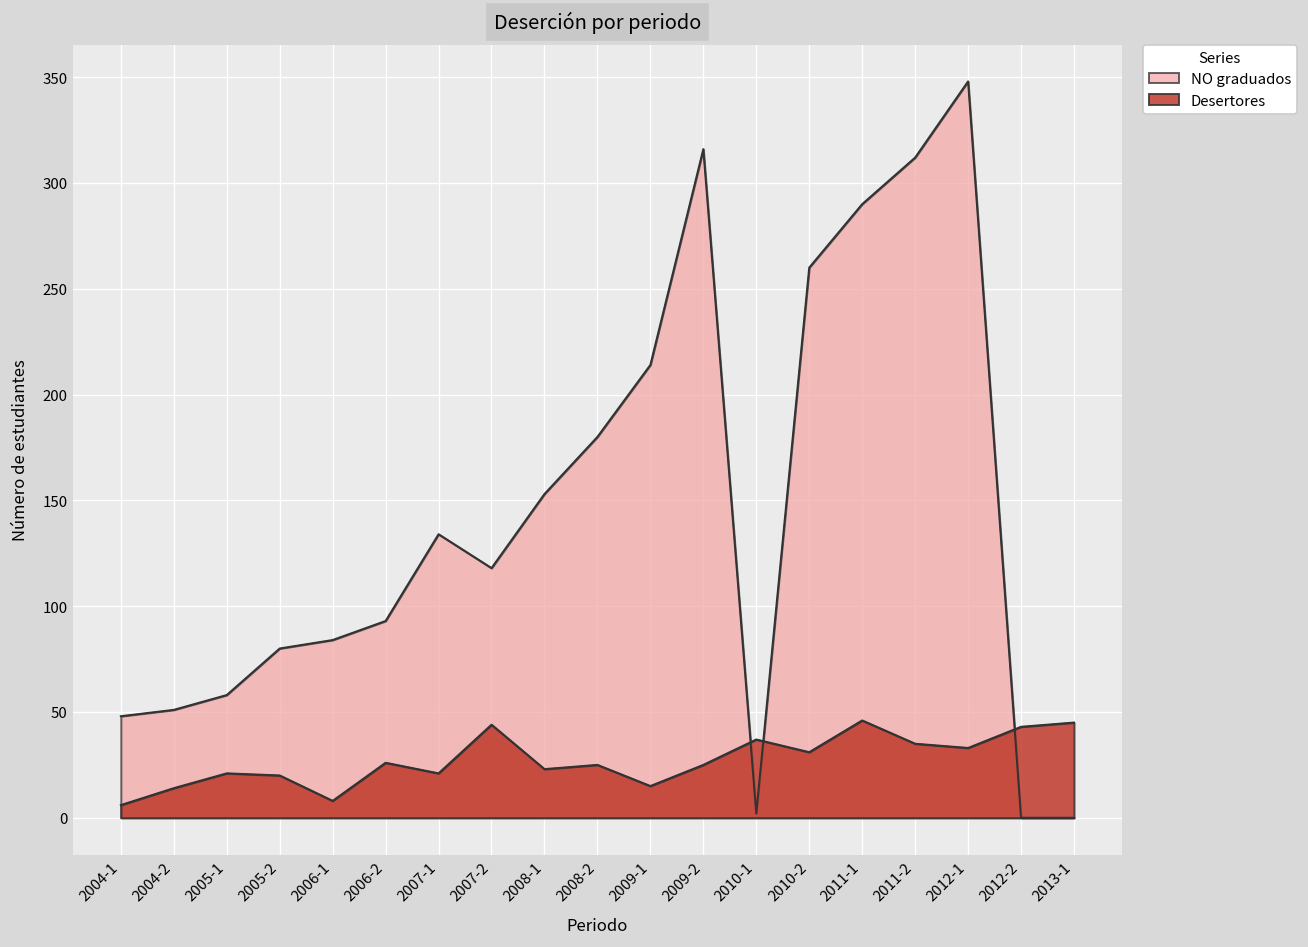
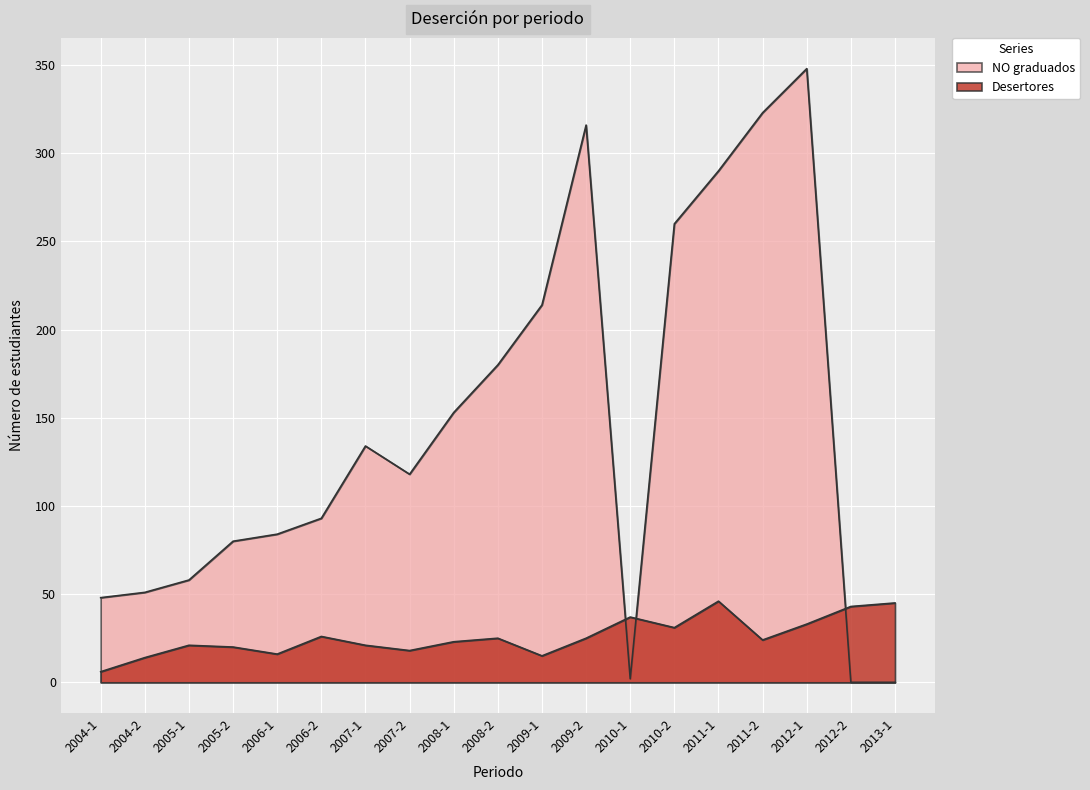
  {
    "NO graduados": {
      "2004-1": 48,
      "2004-2": 51,
      "2005-1": 58,
      "2005-2": 80,
      "2006-1": 84,
      "2006-2": 93,
      "2007-1": 134,
      "2007-2": 118,
      "2008-1": 153,
      "2008-2": 180,
      "2009-1": 214,
      "2009-2": 316,
      "2010-1": 2,
      "2010-2": 260,
      "2011-1": 290,
-     "2011-2": 312,
+     "2011-2": 323,
      "2012-1": 348,
      "2012-2": 0,
      "2013-1": 0
    },
    "Desertores": {
      "2004-1": 6,
      "2004-2": 14,
      "2005-1": 21,
      "2005-2": 20,
-     "2006-1": 8,
+     "2006-1": 16,
      "2006-2": 26,
      "2007-1": 21,
-     "2007-2": 44,
+     "2007-2": 18,
      "2008-1": 23,
      "2008-2": 25,
      "2009-1": 15,
      "2009-2": 25,
      "2010-1": 37,
      "2010-2": 31,
      "2011-1": 46,
-     "2011-2": 35,
+     "2011-2": 24,
      "2012-1": 33,
      "2012-2": 43,
      "2013-1": 45
    }
  }
